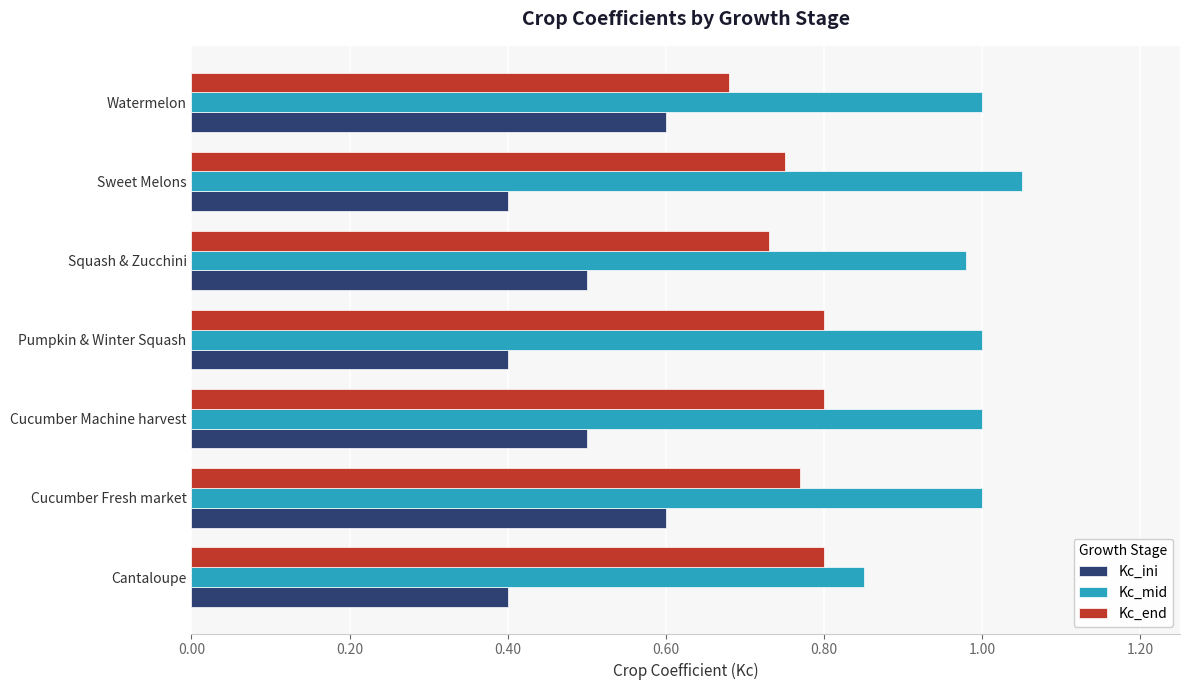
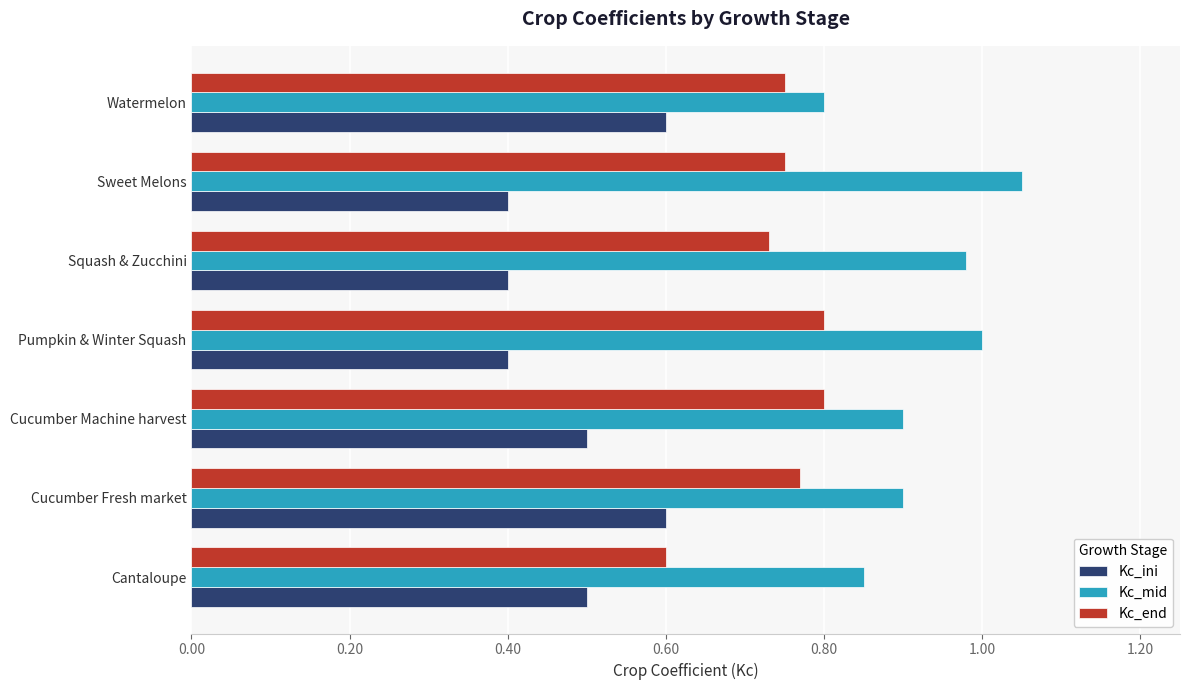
  {
    "Kc_ini": {
      "Watermelon": 0.6,
      "Sweet Melons": 0.4,
-     "Squash & Zucchini": 0.5,
+     "Squash & Zucchini": 0.4,
      "Pumpkin & Winter Squash": 0.4,
      "Cucumber Machine harvest": 0.5,
      "Cucumber Fresh market": 0.6,
-     "Cantaloupe": 0.4
+     "Cantaloupe": 0.5
    },
    "Kc_mid": {
-     "Watermelon": 1.0,
+     "Watermelon": 0.8,
      "Sweet Melons": 1.05,
      "Squash & Zucchini": 0.98,
      "Pumpkin & Winter Squash": 1.0,
-     "Cucumber Machine harvest": 1.0,
-     "Cucumber Fresh market": 1.0,
+     "Cucumber Machine harvest": 0.9,
+     "Cucumber Fresh market": 0.9,
      "Cantaloupe": 0.85
    },
    "Kc_end": {
-     "Watermelon": 0.68,
+     "Watermelon": 0.75,
      "Sweet Melons": 0.75,
      "Squash & Zucchini": 0.73,
      "Pumpkin & Winter Squash": 0.80,
      "Cucumber Machine harvest": 0.80,
      "Cucumber Fresh market": 0.77,
-     "Cantaloupe": 0.8
+     "Cantaloupe": 0.6
    }
  }
